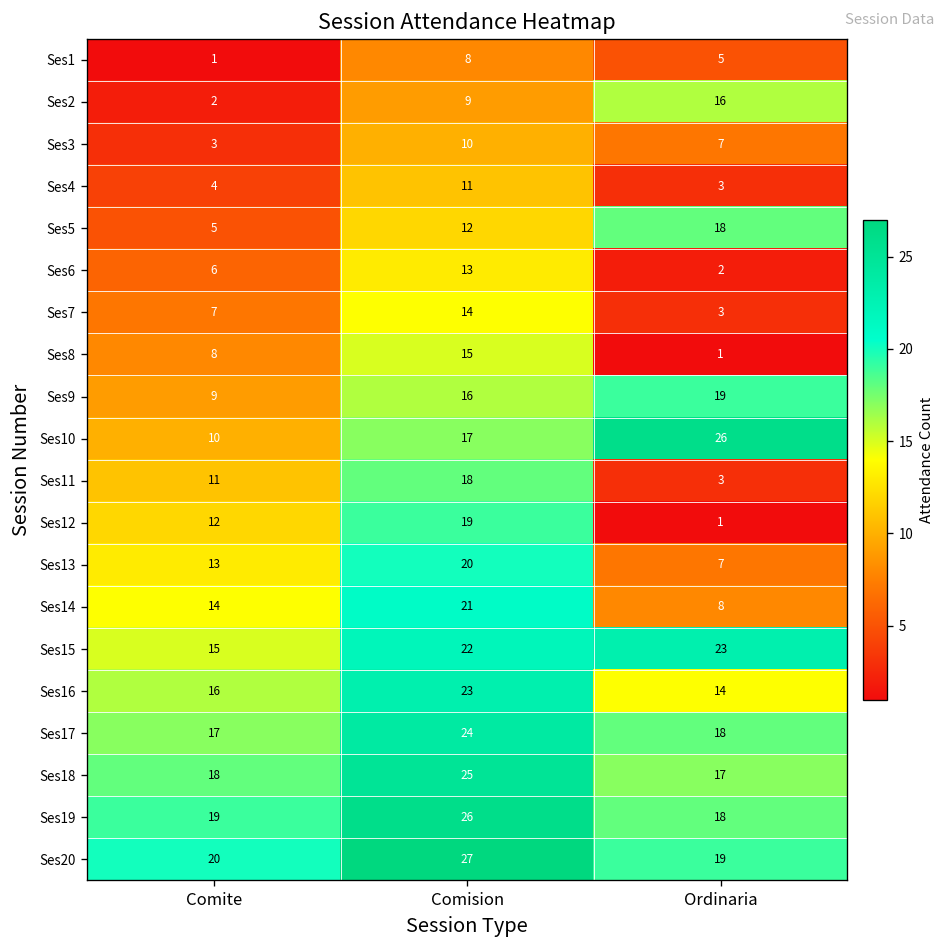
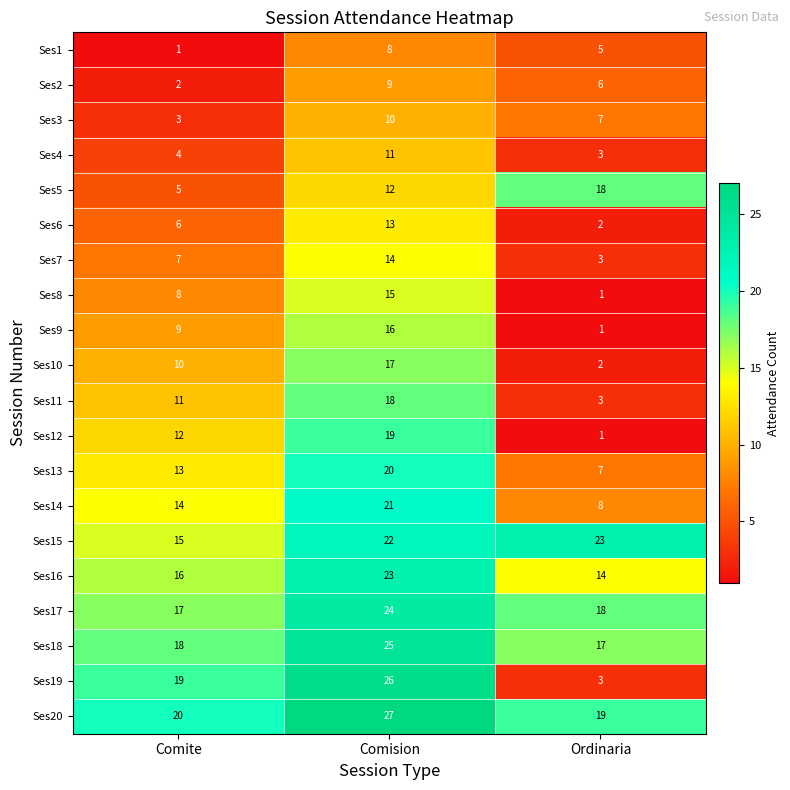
  {
    "Ses1": {
      "Comite": 1,
      "Comision": 8,
      "Ordinaria": 5
    },
    "Ses2": {
      "Comite": 2,
      "Comision": 9,
-     "Ordinaria": 16
+     "Ordinaria": 6
    },
    "Ses3": {
      "Comite": 3,
      "Comision": 10,
      "Ordinaria": 7
    },
    "Ses4": {
      "Comite": 4,
      "Comision": 11,
      "Ordinaria": 3
    },
    "Ses5": {
      "Comite": 5,
      "Comision": 12,
      "Ordinaria": 18
    },
    "Ses6": {
      "Comite": 6,
      "Comision": 13,
      "Ordinaria": 2
    },
    "Ses7": {
      "Comite": 7,
      "Comision": 14,
      "Ordinaria": 3
    },
    "Ses8": {
      "Comite": 8,
      "Comision": 15,
      "Ordinaria": 1
    },
    "Ses9": {
      "Comite": 9,
      "Comision": 16,
-     "Ordinaria": 19
+     "Ordinaria": 1
    },
    "Ses10": {
      "Comite": 10,
      "Comision": 17,
-     "Ordinaria": 26
+     "Ordinaria": 2
    },
    "Ses11": {
      "Comite": 11,
      "Comision": 18,
      "Ordinaria": 3
    },
    "Ses12": {
      "Comite": 12,
      "Comision": 19,
      "Ordinaria": 1
    },
    "Ses13": {
      "Comite": 13,
      "Comision": 20,
      "Ordinaria": 7
    },
    "Ses14": {
      "Comite": 14,
      "Comision": 21,
      "Ordinaria": 8
    },
    "Ses15": {
      "Comite": 15,
      "Comision": 22,
      "Ordinaria": 23
    },
    "Ses16": {
      "Comite": 16,
      "Comision": 23,
      "Ordinaria": 14
    },
    "Ses17": {
      "Comite": 17,
      "Comision": 24,
      "Ordinaria": 18
    },
    "Ses18": {
      "Comite": 18,
      "Comision": 25,
      "Ordinaria": 17
    },
    "Ses19": {
      "Comite": 19,
      "Comision": 26,
-     "Ordinaria": 18
+     "Ordinaria": 3
    },
    "Ses20": {
      "Comite": 20,
      "Comision": 27,
      "Ordinaria": 19
    }
  }
